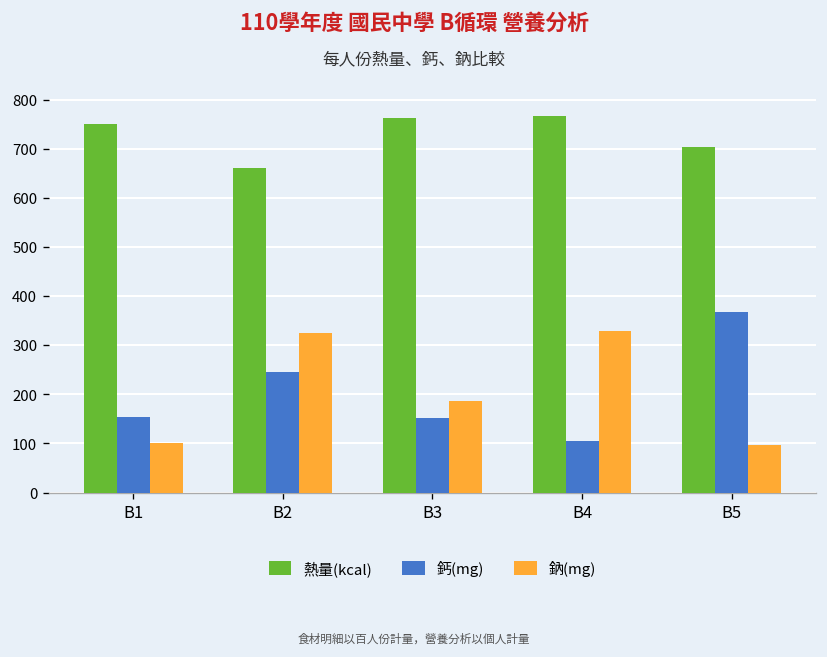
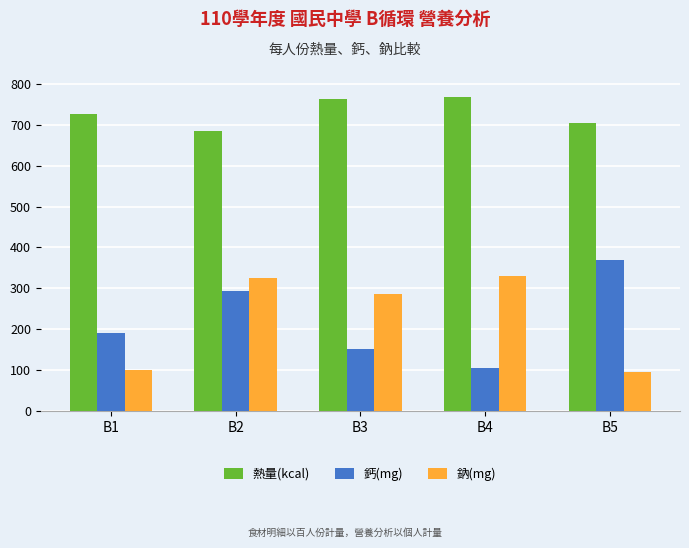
  {
    "熱量(kcal)": {
-     "B1": 750,
-     "B2": 660,
+     "B1": 730,
+     "B2": 680,
      "B3": 760,
      "B4": 770,
      "B5": 710
    },
    "鈣(mg)": {
-     "B1": 150,
-     "B2": 250,
+     "B1": 190,
+     "B2": 290,
      "B3": 150,
      "B4": 110,
      "B5": 370
    },
    "鈉(mg)": {
      "B1": 100,
      "B2": 330,
-     "B3": 190,
+     "B3": 290,
      "B4": 330,
      "B5": 100
    }
  }
